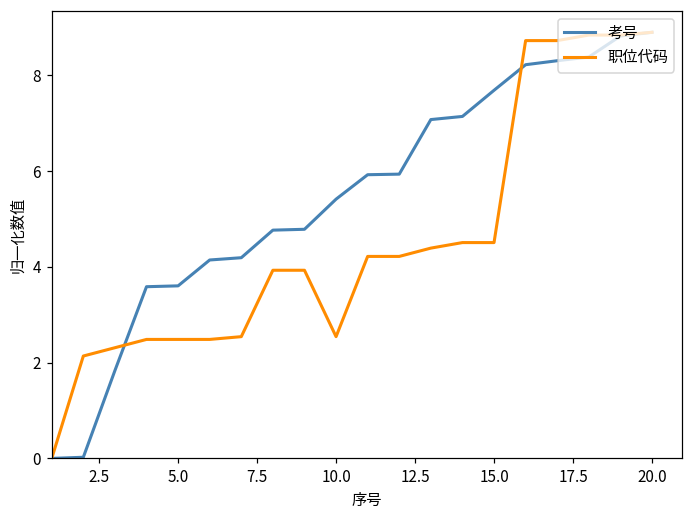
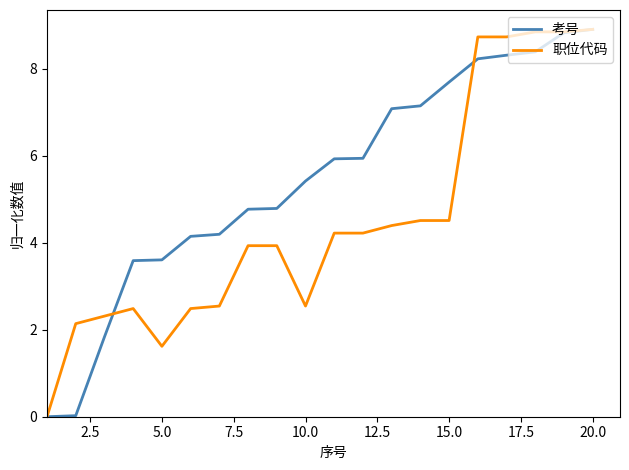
  {
    "考号": {
      "5.0": 3.6,
      "10.0": 5.4,
      "15.0": 7.7
    },
    "职位代码": {
-     "5.0": 2.5,
+     "5.0": 1.6,
      "10.0": 2.5,
      "15.0": 4.5
    }
  }
